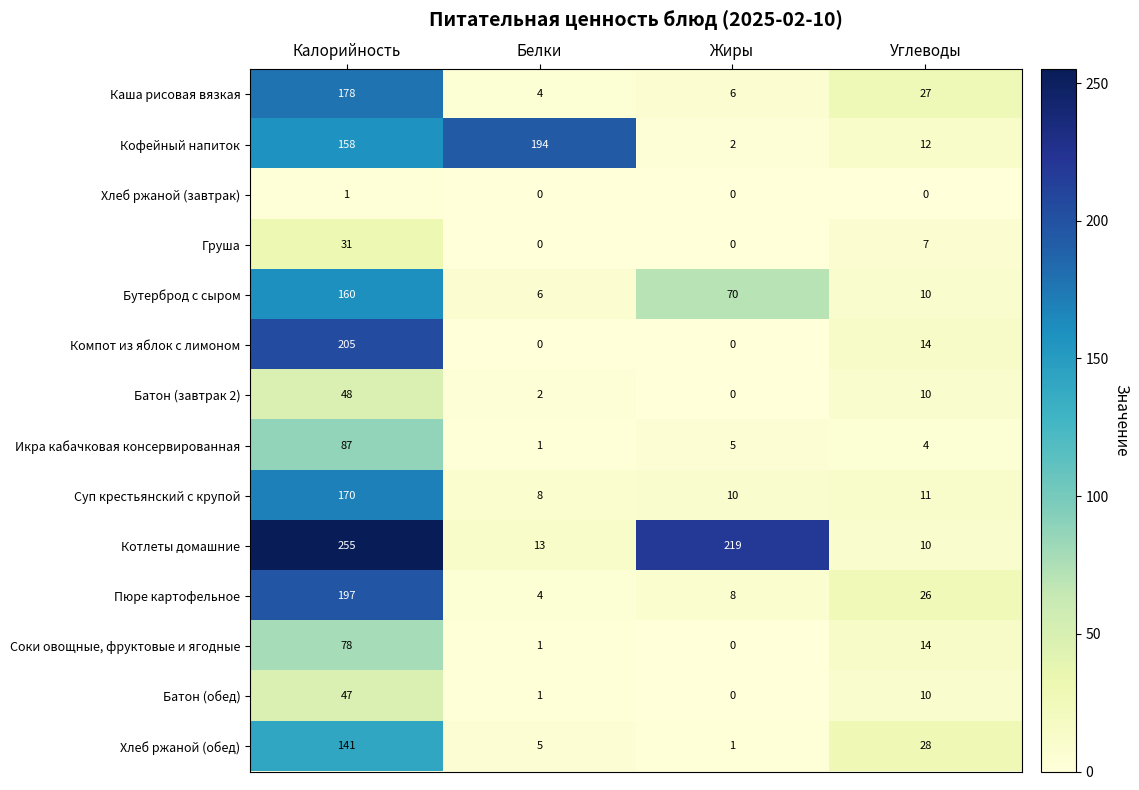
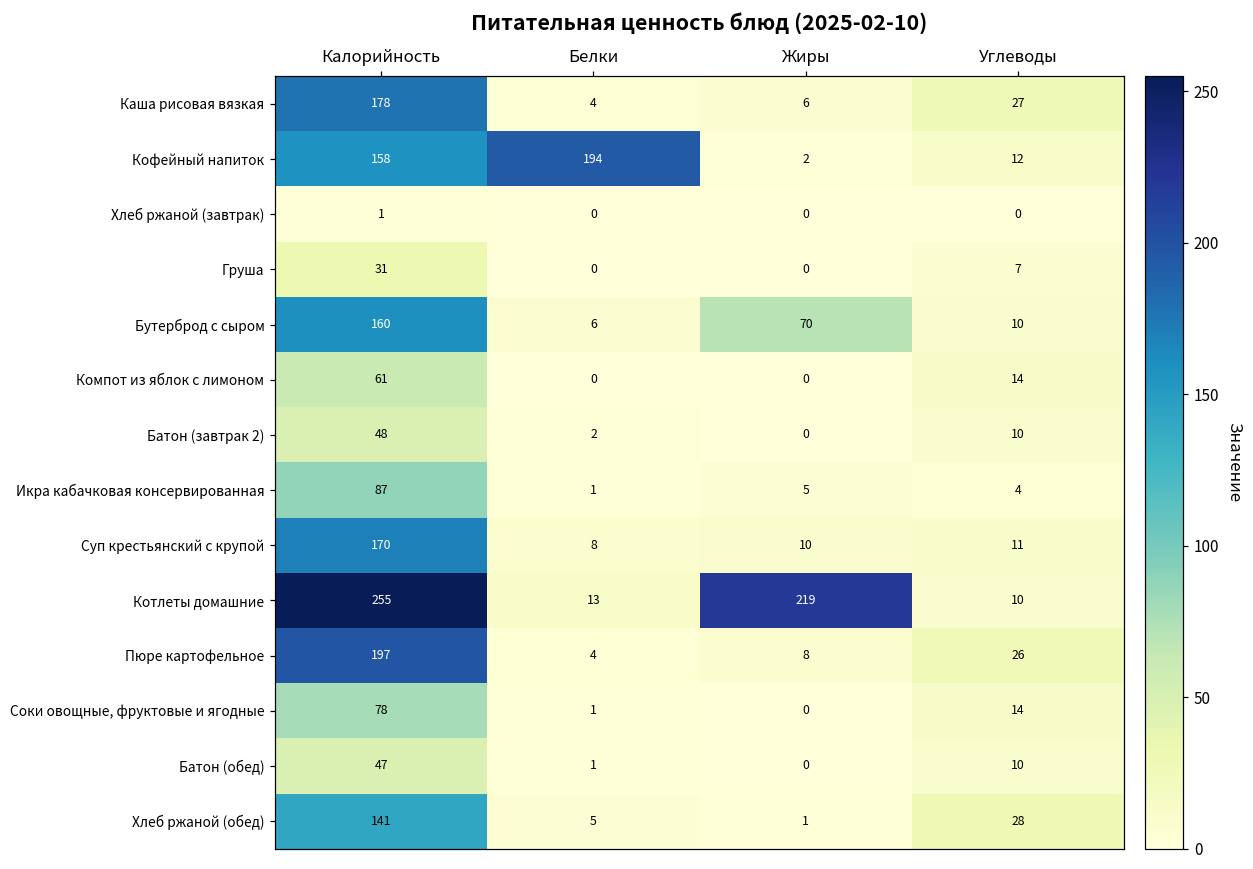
  {
    "Каша рисовая вязкая": {
      "Калорийность": 178,
      "Белки": 4,
      "Жиры": 6,
      "Углеводы": 27
    },
    "Кофейный напиток": {
      "Калорийность": 158,
      "Белки": 194,
      "Жиры": 2,
      "Углеводы": 12
    },
    "Хлеб ржаной (завтрак)": {
      "Калорийность": 1,
      "Белки": 0,
      "Жиры": 0,
      "Углеводы": 0
    },
    "Груша": {
      "Калорийность": 31,
      "Белки": 0,
      "Жиры": 0,
      "Углеводы": 7
    },
    "Бутерброд с сыром": {
      "Калорийность": 160,
      "Белки": 6,
      "Жиры": 70,
      "Углеводы": 10
    },
    "Компот из яблок с лимоном": {
-     "Калорийность": 205,
+     "Калорийность": 61,
      "Белки": 0,
      "Жиры": 0,
      "Углеводы": 14
    },
    "Батон (завтрак 2)": {
      "Калорийность": 48,
      "Белки": 2,
      "Жиры": 0,
      "Углеводы": 10
    },
    "Икра кабачковая консервированная": {
      "Калорийность": 87,
      "Белки": 1,
      "Жиры": 5,
      "Углеводы": 4
    },
    "Суп крестьянский с крупой": {
      "Калорийность": 170,
      "Белки": 8,
      "Жиры": 10,
      "Углеводы": 11
    },
    "Котлеты домашние": {
      "Калорийность": 255,
      "Белки": 13,
      "Жиры": 219,
      "Углеводы": 10
    },
    "Пюре картофельное": {
      "Калорийность": 197,
      "Белки": 4,
      "Жиры": 8,
      "Углеводы": 26
    },
    "Соки овощные, фруктовые и ягодные": {
      "Калорийность": 78,
      "Белки": 1,
      "Жиры": 0,
      "Углеводы": 14
    },
    "Батон (обед)": {
      "Калорийность": 47,
      "Белки": 1,
      "Жиры": 0,
      "Углеводы": 10
    },
    "Хлеб ржаной (обед)": {
      "Калорийность": 141,
      "Белки": 5,
      "Жиры": 1,
      "Углеводы": 28
    }
  }
